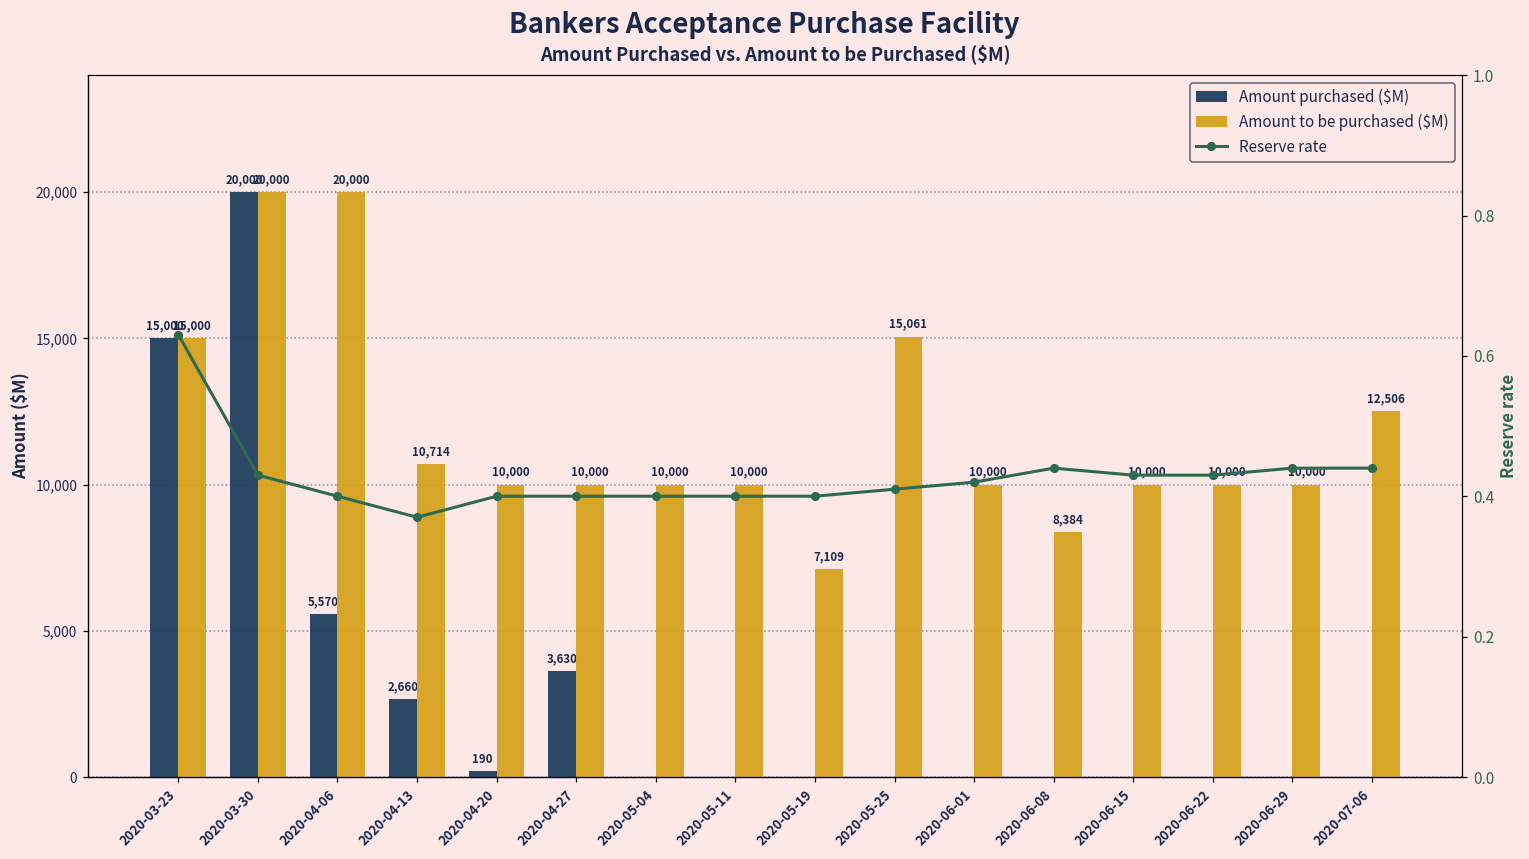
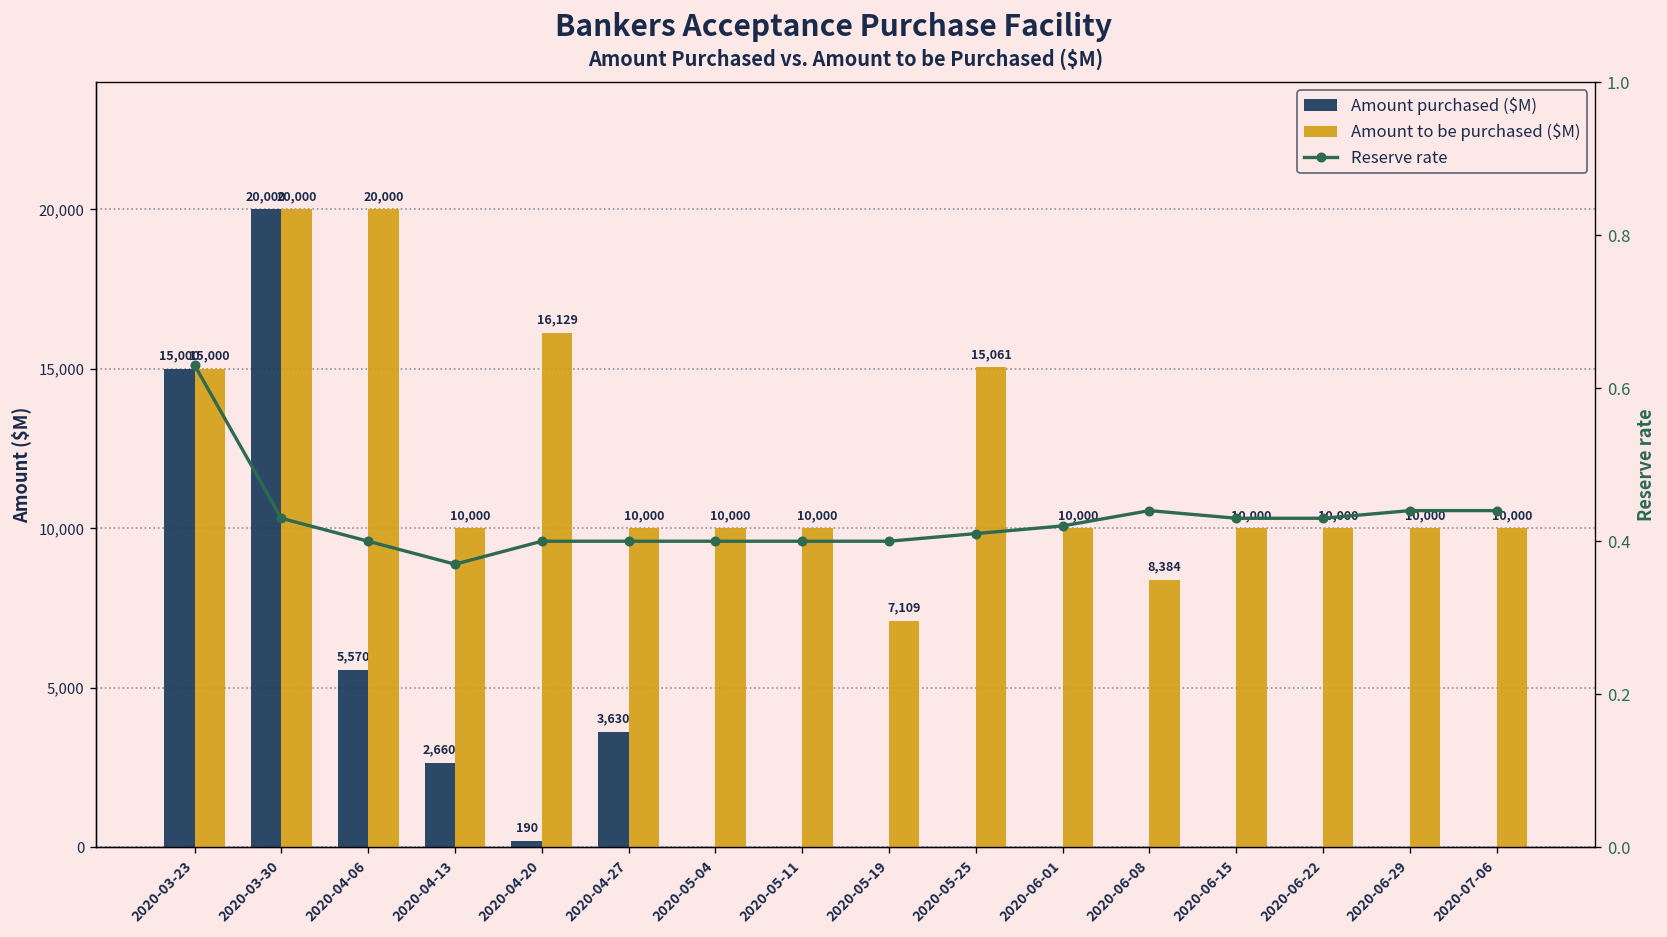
  {
    "Amount to be purchased ($M)": {
      "2020-04-06": "20,000",
-     "2020-04-13": "10,714",
-     "2020-04-20": "10,000",
+     "2020-04-13": "10,000",
+     "2020-04-20": "16,129",
      "2020-04-27": "10,000",
      "2020-05-04": "10,000",
      "2020-05-11": "10,000",
      "2020-05-19": "7,109",
      "2020-05-25": "15,061",
      "2020-06-01": "10,000",
      "2020-06-08": "8,384",
-     "2020-07-06": "12,506"
+     "2020-07-06": "10,000"
    }
  }
